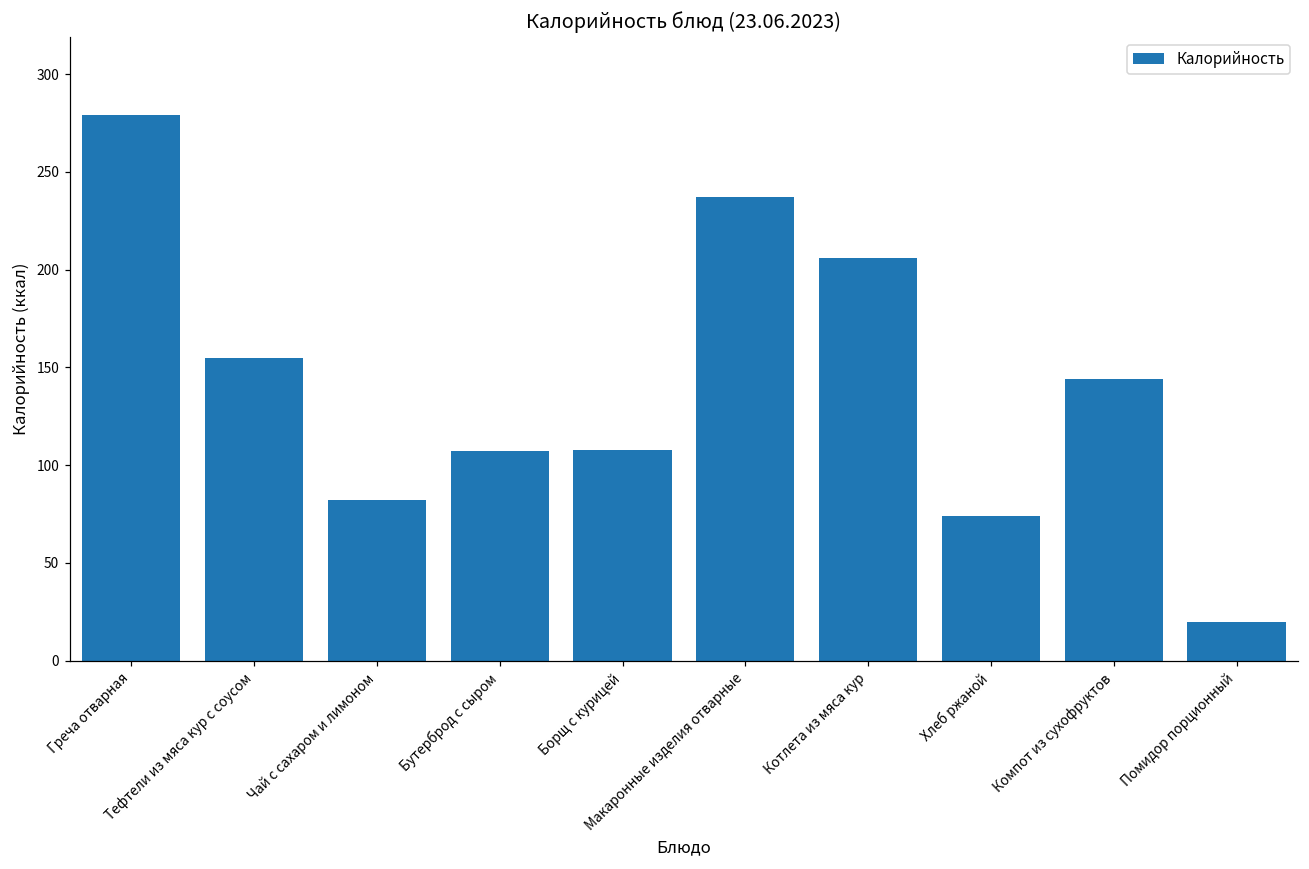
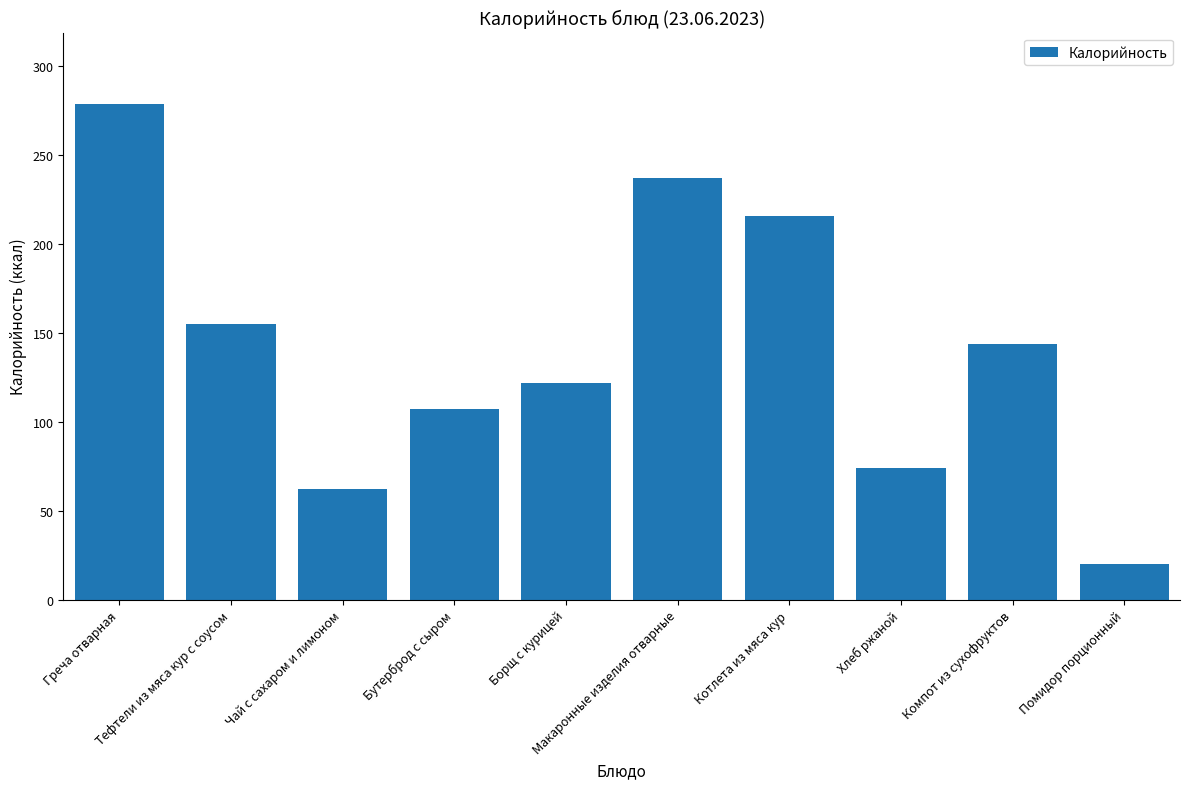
  {
    "Греча отварная": 279,
    "Тефтели из мяса кур с соусом": 155,
-   "Чай с сахаром и лимоном": 82,
+   "Чай с сахаром и лимоном": 62,
    "Бутерброд с сыром": 107,
-   "Борщ с курицей": 108,
+   "Борщ с курицей": 122,
    "Макаронные изделия отварные": 237,
-   "Котлета из мяса кур": 206,
+   "Котлета из мяса кур": 216,
    "Хлеб ржаной": 74,
    "Компот из сухофруктов": 144,
    "Помидор порционный": 20
  }
